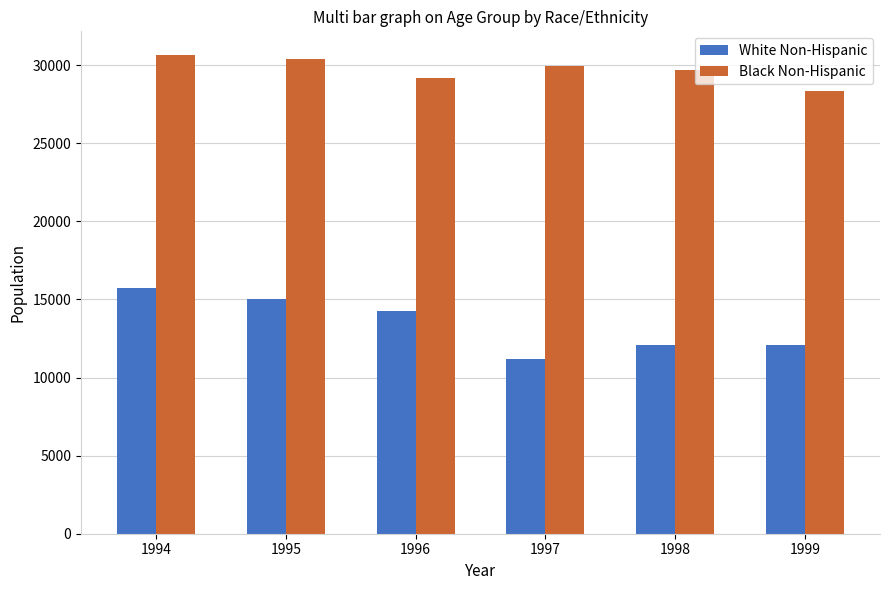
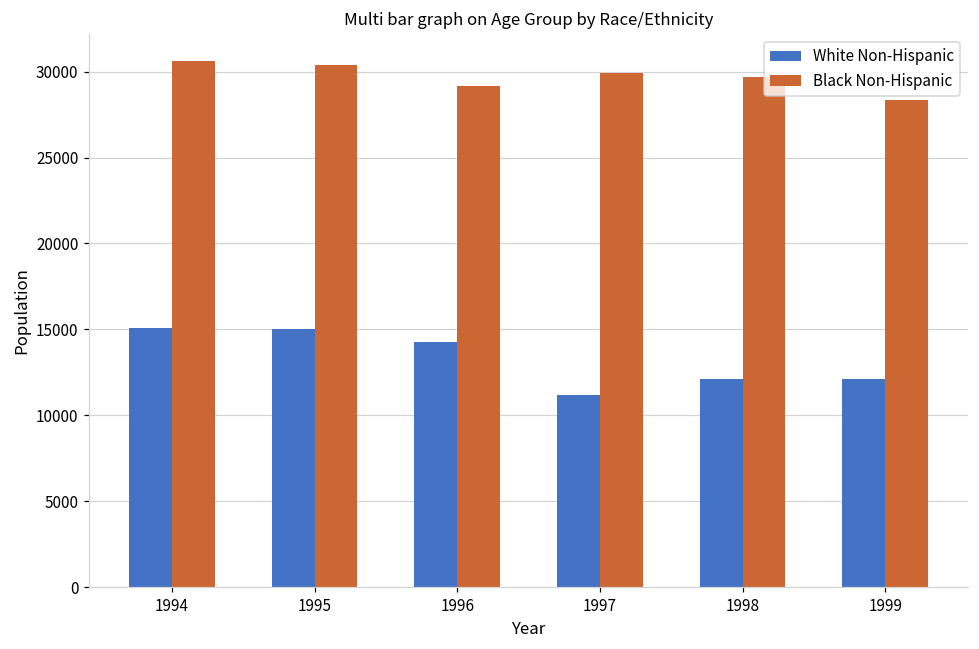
  {
    "White Non-Hispanic": {
-     "1994": 15700,
+     "1994": 15100,
      "1995": 15000,
      "1996": 14300,
      "1997": 11200,
      "1998": 12100,
      "1999": 12100
    },
    "Black Non-Hispanic": {
      "1994": 30600,
      "1995": 30400,
      "1996": 29200,
      "1997": 29900,
      "1998": 29700,
      "1999": 28300
    }
  }
